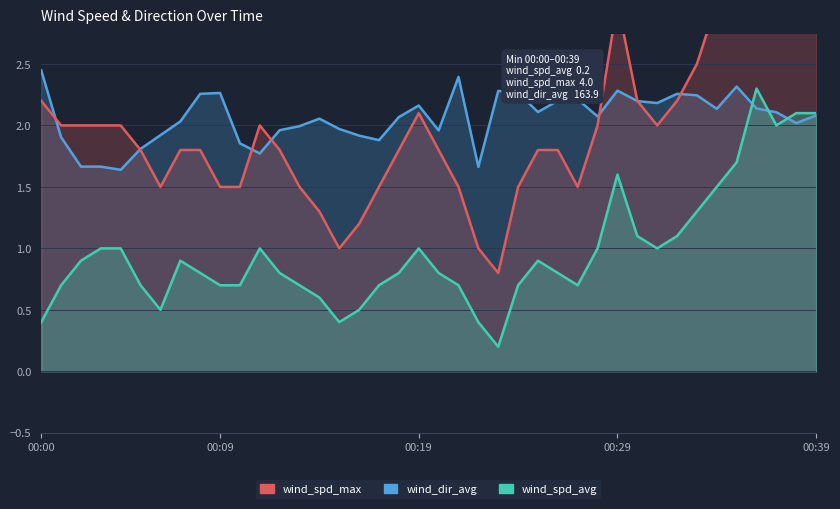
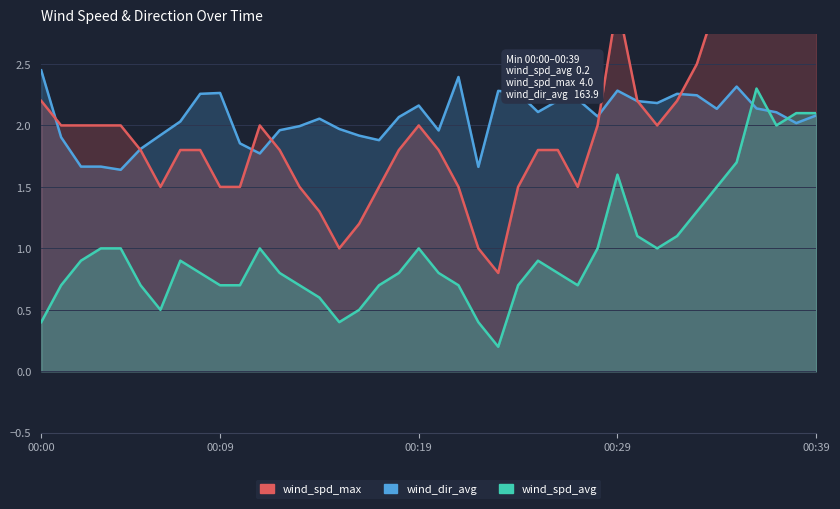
  {
    "wind_spd_max": {
      "00:00": 2.2,
      "00:09": 1.5,
-     "00:19": 2.1
+     "00:19": 2.0
    }
  }
